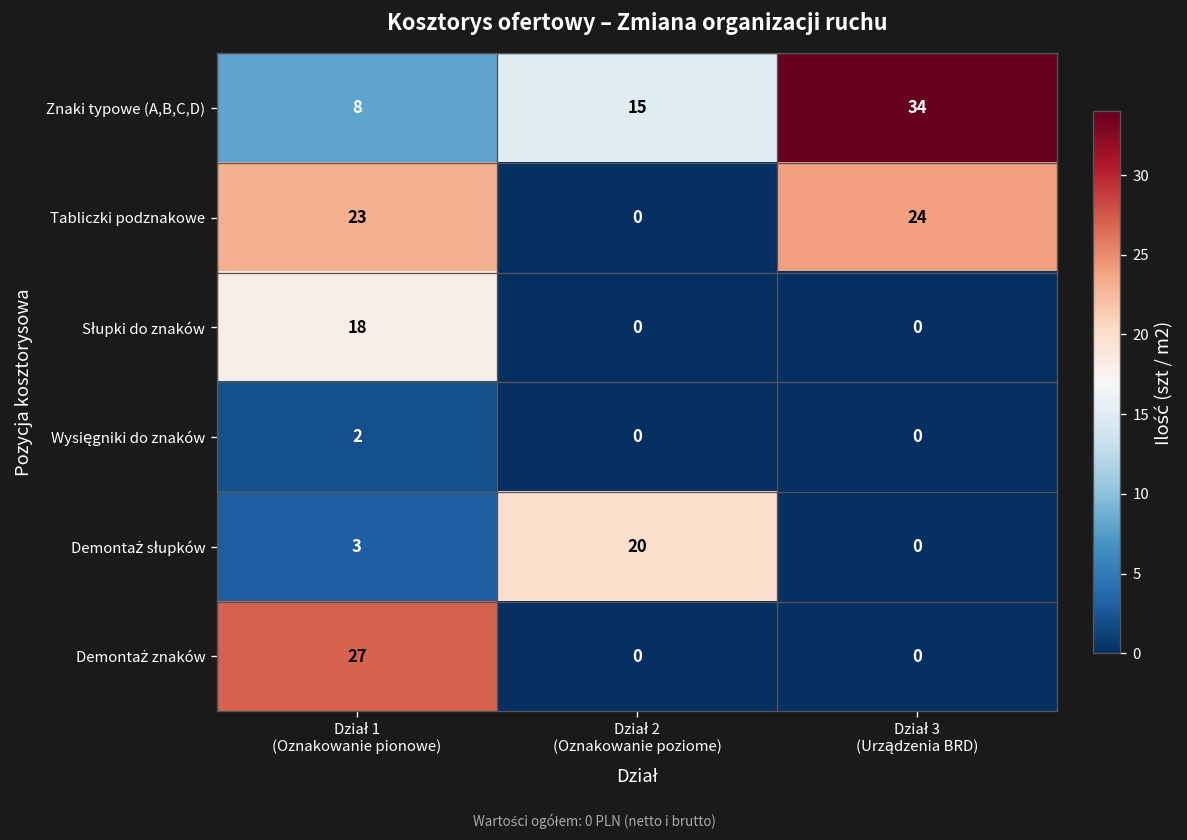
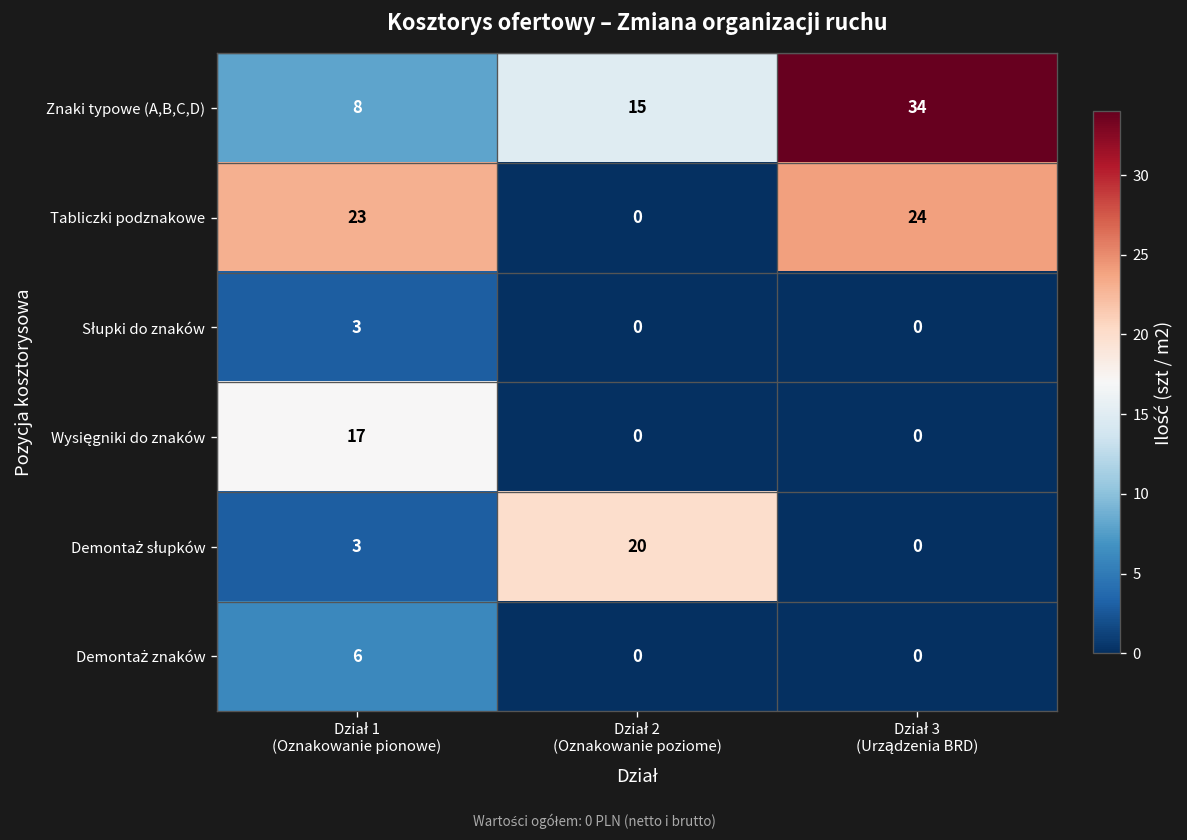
  {
    "Znaki typowe (A,B,C,D)": {
      "Dział 1 (Oznakowanie pionowe)": 8,
      "Dział 2 (Oznakowanie poziome)": 15,
      "Dział 3 (Urządzenia BRD)": 34
    },
    "Tabliczki podznakowe": {
      "Dział 1 (Oznakowanie pionowe)": 23,
      "Dział 2 (Oznakowanie poziome)": 0,
      "Dział 3 (Urządzenia BRD)": 24
    },
    "Słupki do znaków": {
-     "Dział 1 (Oznakowanie pionowe)": 18,
+     "Dział 1 (Oznakowanie pionowe)": 3,
      "Dział 2 (Oznakowanie poziome)": 0,
      "Dział 3 (Urządzenia BRD)": 0
    },
    "Wysięgniki do znaków": {
-     "Dział 1 (Oznakowanie pionowe)": 2,
+     "Dział 1 (Oznakowanie pionowe)": 17,
      "Dział 2 (Oznakowanie poziome)": 0,
      "Dział 3 (Urządzenia BRD)": 0
    },
    "Demontaż słupków": {
      "Dział 1 (Oznakowanie pionowe)": 3,
      "Dział 2 (Oznakowanie poziome)": 20,
      "Dział 3 (Urządzenia BRD)": 0
    },
    "Demontaż znaków": {
-     "Dział 1 (Oznakowanie pionowe)": 27,
+     "Dział 1 (Oznakowanie pionowe)": 6,
      "Dział 2 (Oznakowanie poziome)": 0,
      "Dział 3 (Urządzenia BRD)": 0
    }
  }
